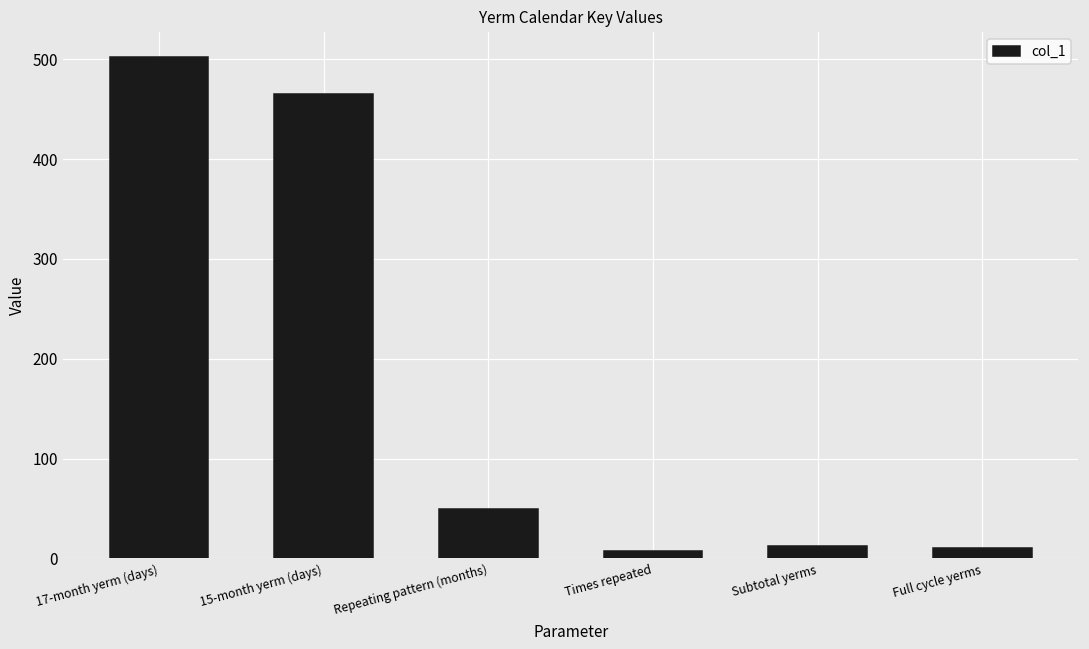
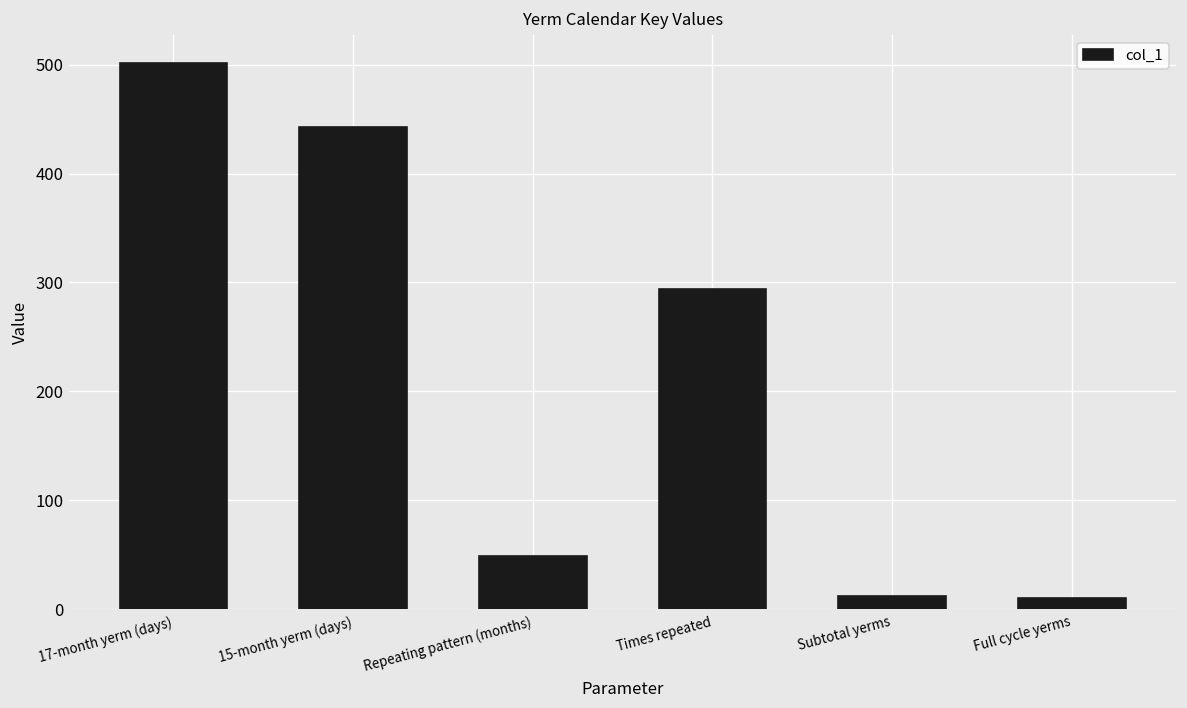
  {
    "17-month yerm (days)": 500,
-   "15-month yerm (days)": 470,
+   "15-month yerm (days)": 440,
    "Repeating pattern (months)": 50,
-   "Times repeated": 10,
+   "Times repeated": 290,
    "Subtotal yerms": 10,
    "Full cycle yerms": 10
  }
